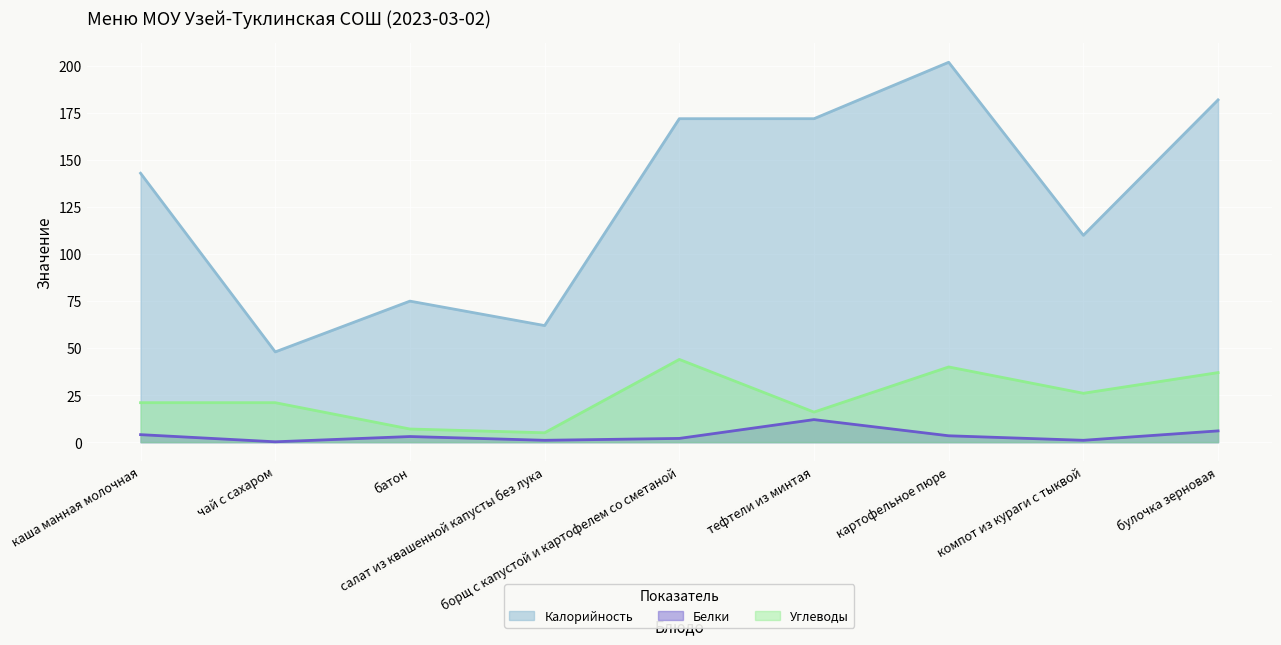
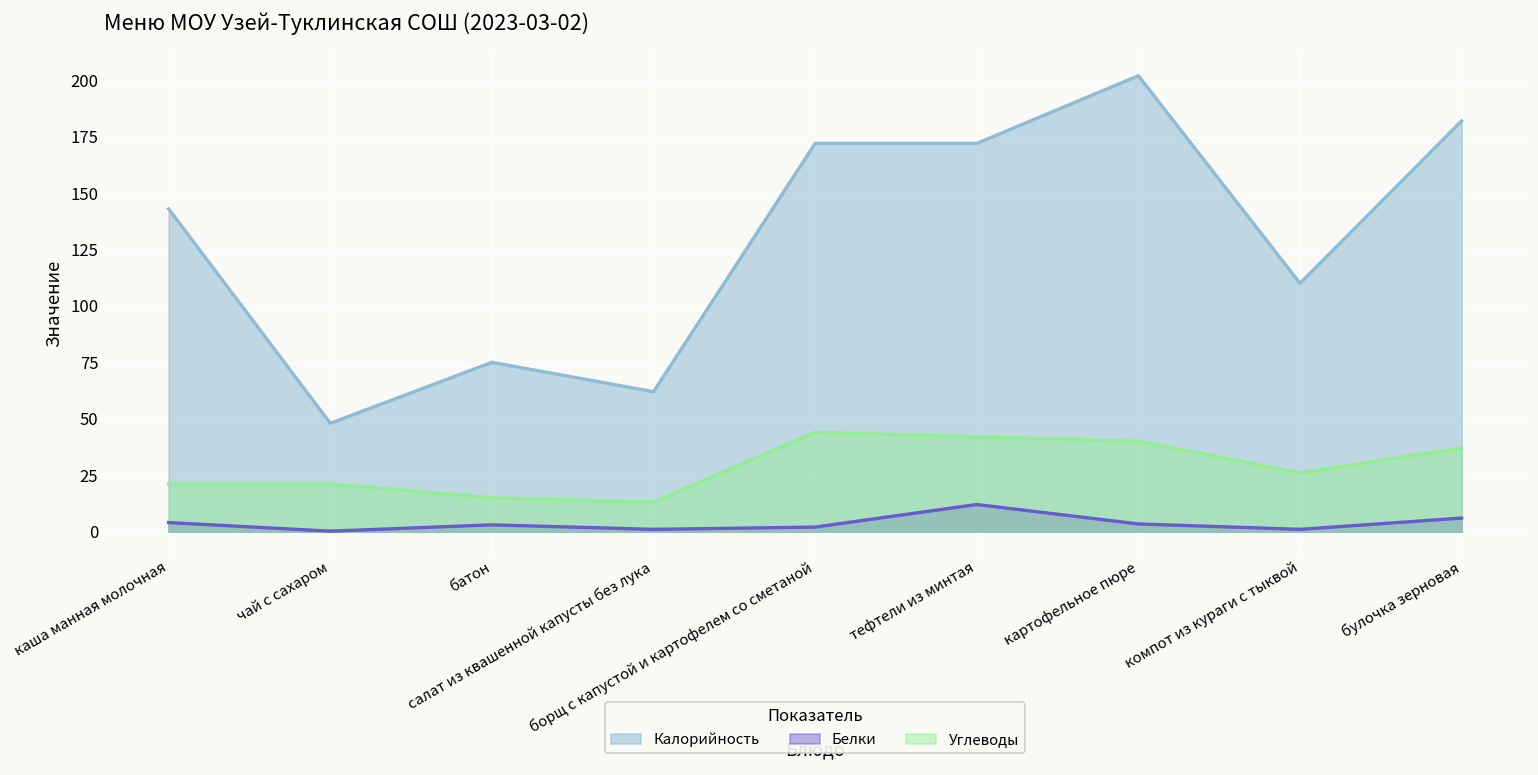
  {
    "Углеводы": {
      "каша манная молочная": 21,
      "чай с сахаром": 21,
-     "батон": 7,
-     "салат из квашенной капусты без лука": 5,
+     "батон": 15,
+     "салат из квашенной капусты без лука": 13,
      "борщ с капустой и картофелем со сметаной": 44,
-     "тефтели из минтая": 16,
+     "тефтели из минтая": 42,
      "картофельное пюре": 40,
      "компот из кураги с тыквой": 26,
      "булочка зерновая": 37
    }
  }
